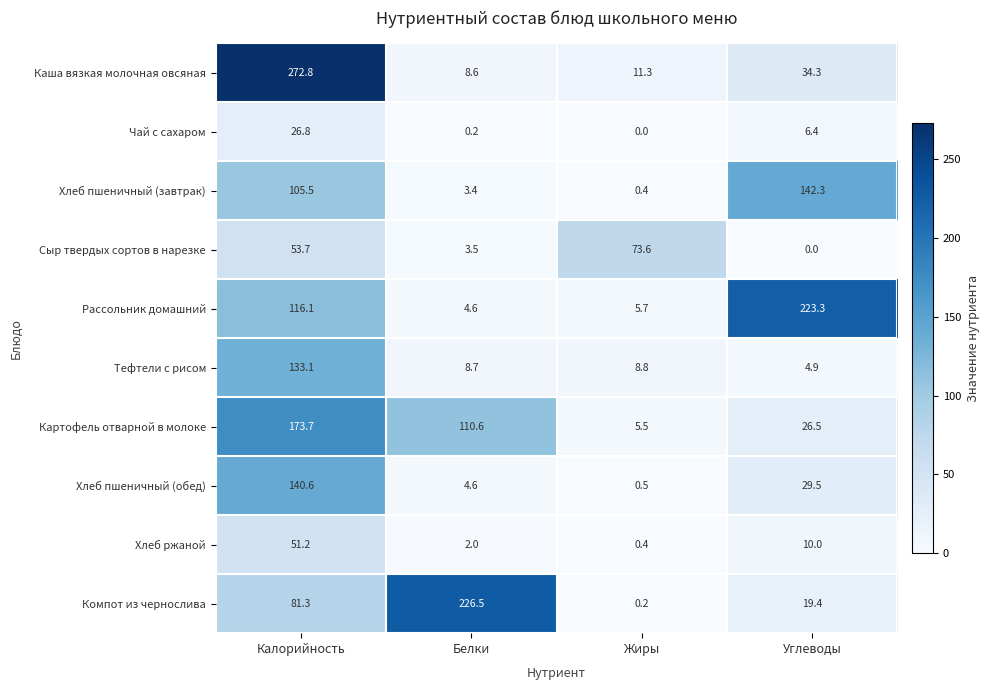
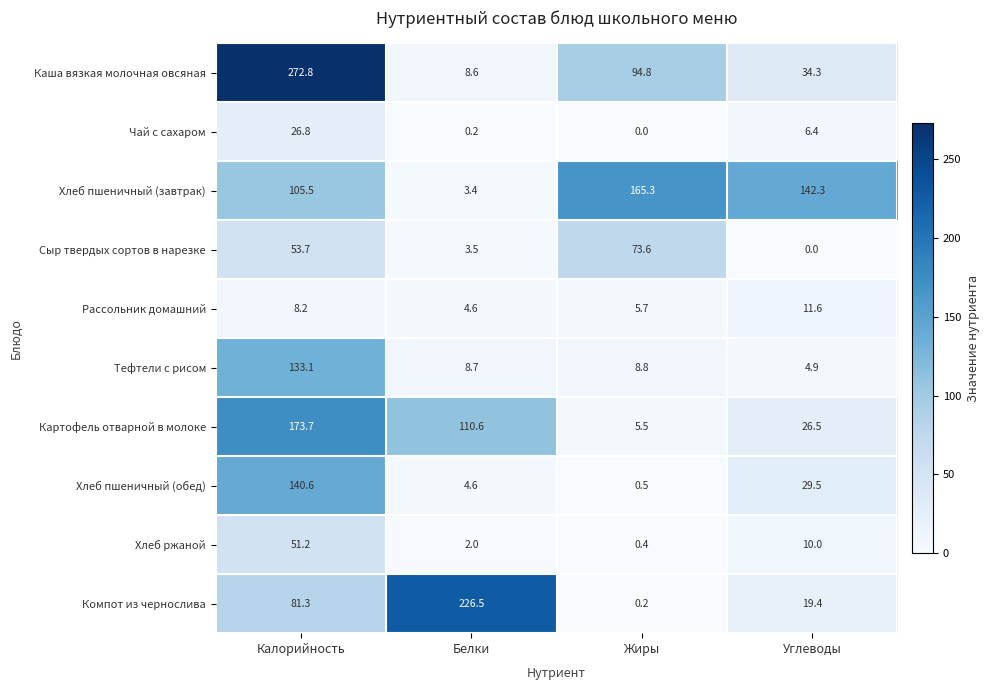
  {
    "Каша вязкая молочная овсяная": {
      "Калорийность": 272.8,
      "Белки": 8.6,
-     "Жиры": 11.3,
+     "Жиры": 94.8,
      "Углеводы": 34.3
    },
    "Чай с сахаром": {
      "Калорийность": 26.8,
      "Белки": 0.2,
      "Жиры": 0.0,
      "Углеводы": 6.4
    },
    "Хлеб пшеничный (завтрак)": {
      "Калорийность": 105.5,
      "Белки": 3.4,
-     "Жиры": 0.4,
+     "Жиры": 165.3,
      "Углеводы": 142.3
    },
    "Сыр твердых сортов в нарезке": {
      "Калорийность": 53.7,
      "Белки": 3.5,
      "Жиры": 73.6,
      "Углеводы": 0.0
    },
    "Рассольник домашний": {
-     "Калорийность": 116.1,
+     "Калорийность": 8.2,
      "Белки": 4.6,
      "Жиры": 5.7,
-     "Углеводы": 223.3
+     "Углеводы": 11.6
    },
    "Тефтели с рисом": {
      "Калорийность": 133.1,
      "Белки": 8.7,
      "Жиры": 8.8,
      "Углеводы": 4.9
    },
    "Картофель отварной в молоке": {
      "Калорийность": 173.7,
      "Белки": 110.6,
      "Жиры": 5.5,
      "Углеводы": 26.5
    },
    "Хлеб пшеничный (обед)": {
      "Калорийность": 140.6,
      "Белки": 4.6,
      "Жиры": 0.5,
      "Углеводы": 29.5
    },
    "Хлеб ржаной": {
      "Калорийность": 51.2,
      "Белки": 2.0,
      "Жиры": 0.4,
      "Углеводы": 10.0
    },
    "Компот из чернослива": {
      "Калорийность": 81.3,
      "Белки": 226.5,
      "Жиры": 0.2,
      "Углеводы": 19.4
    }
  }
